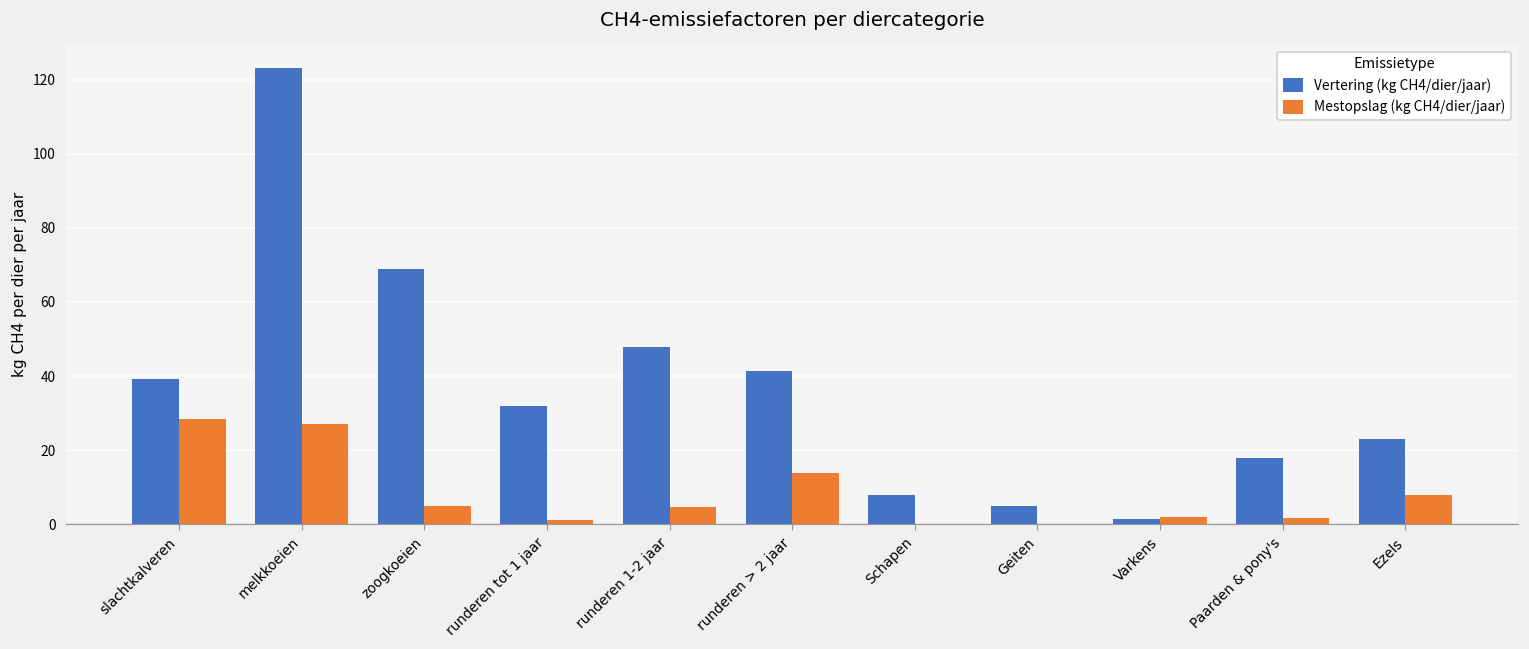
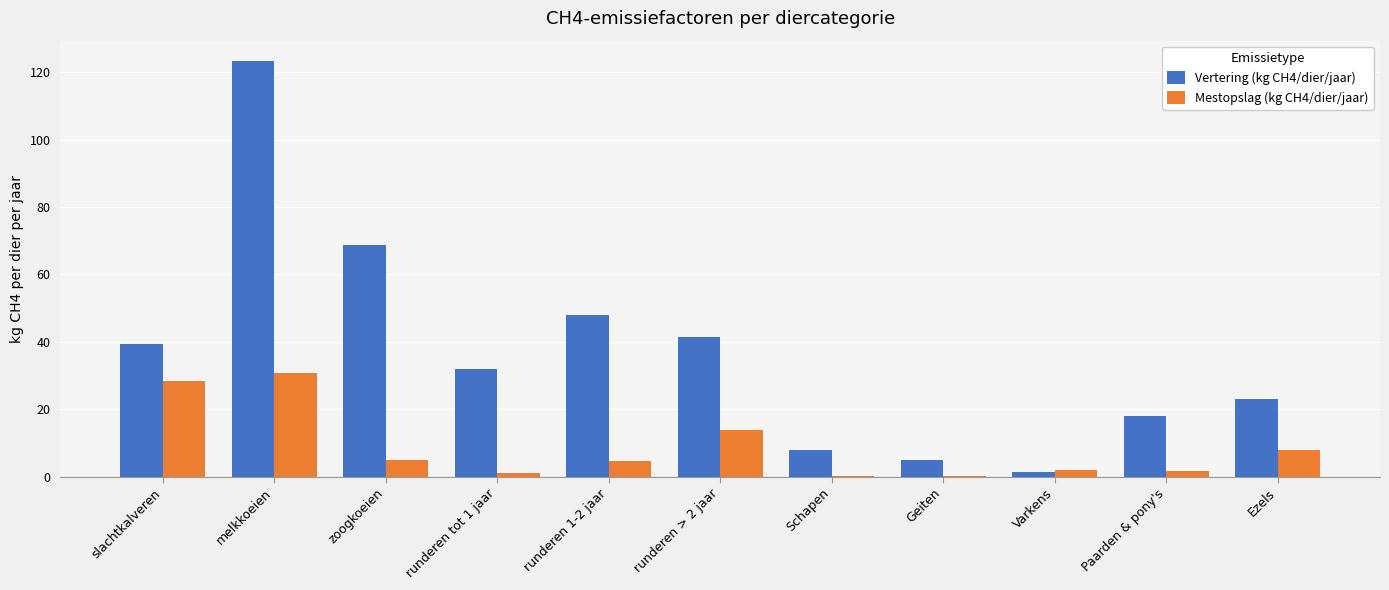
  {
    "Vertering (kg CH4/dier/jaar)": {
      "slachtkalveren": 39,
      "melkkoeien": 123,
      "zoogkoeien": 69,
      "runderen tot 1 jaar": 32,
      "runderen 1-2 jaar": 48,
      "runderen > 2 jaar": 41,
      "Schapen": 8,
      "Geiten": 5,
      "Varkens": 2,
      "Paarden & pony's": 18,
      "Ezels": 23
    },
    "Mestopslag (kg CH4/dier/jaar)": {
      "slachtkalveren": 28,
-     "melkkoeien": 27,
+     "melkkoeien": 31,
      "zoogkoeien": 5,
      "runderen tot 1 jaar": 1,
      "runderen 1-2 jaar": 5,
      "runderen > 2 jaar": 14,
      "Varkens": 2,
      "Paarden & pony's": 2,
      "Ezels": 8
    }
  }
